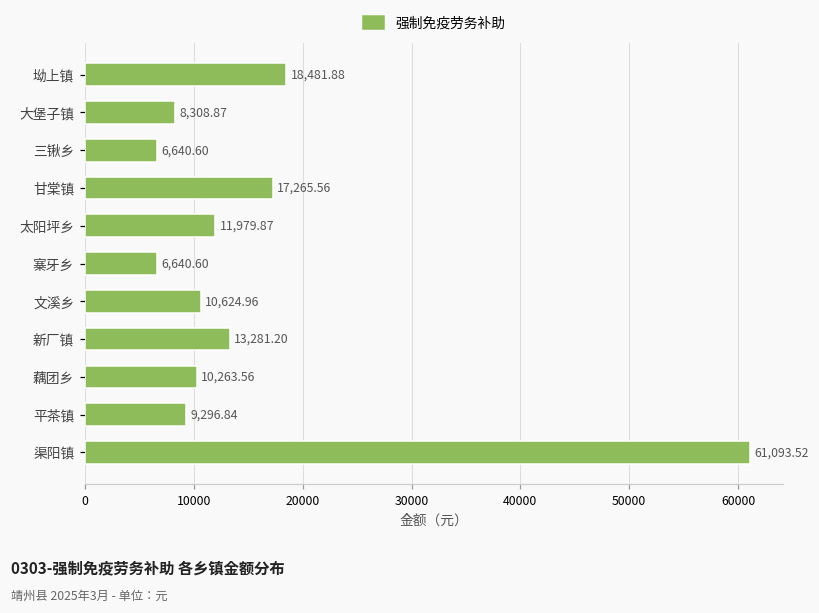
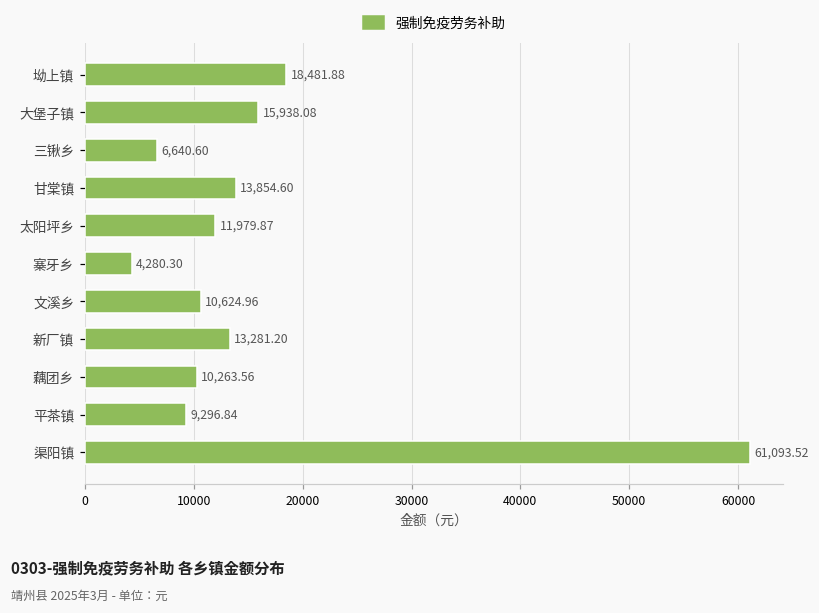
  {
    "坳上镇": "18,481.88",
-   "大堡子镇": "8,308.87",
+   "大堡子镇": "15,938.08",
    "三锹乡": "6,640.60",
-   "甘棠镇": "17,265.56",
+   "甘棠镇": "13,854.60",
    "太阳坪乡": "11,979.87",
-   "寨牙乡": "6,640.60",
+   "寨牙乡": "4,280.30",
    "文溪乡": "10,624.96",
    "新厂镇": "13,281.20",
    "藕团乡": "10,263.56",
    "平茶镇": "9,296.84",
    "渠阳镇": "61,093.52"
  }
